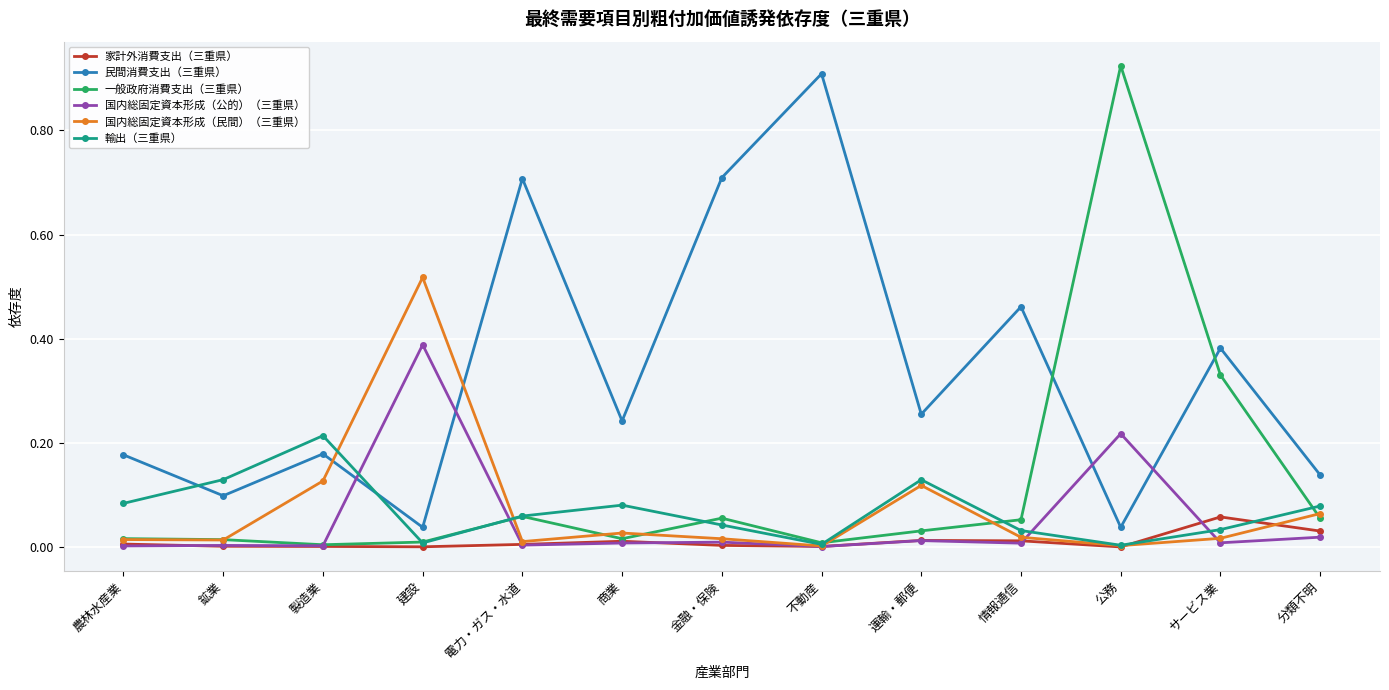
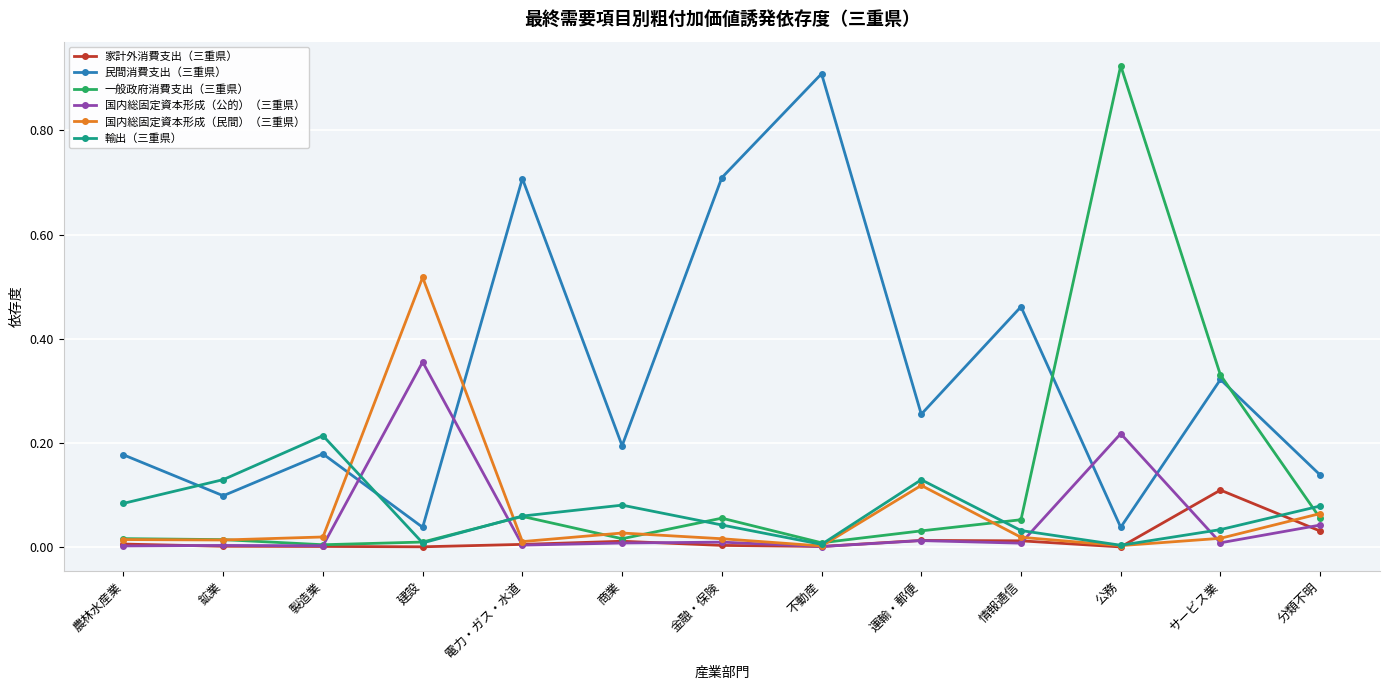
  {
    "家計外消費支出（三重県）": {
      "建設": 0.00,
      "金融・保険": 0.00,
-     "サービス業": 0.06,
+     "サービス業": 0.11,
      "分類不明": 0.03
    },
    "民間消費支出（三重県）": {
      "農林水産業": 0.18,
      "鉱業": 0.10,
      "製造業": 0.18,
      "建設": 0.04,
      "電力・ガス・水道": 0.71,
-     "商業": 0.24,
+     "商業": 0.19,
      "金融・保険": 0.71,
      "不動産": 0.91,
      "運輸・郵便": 0.26,
      "情報通信": 0.46,
      "公務": 0.04,
-     "サービス業": 0.38,
+     "サービス業": 0.32,
      "分類不明": 0.14
    },
    "国内総固定資本形成（公的）（三重県）": {
-     "建設": 0.39,
+     "建設": 0.36,
      "金融・保険": 0.01,
      "公務": 0.22,
      "サービス業": 0.01,
-     "分類不明": 0.02
+     "分類不明": 0.04
    },
    "国内総固定資本形成（民間）（三重県）": {
-     "製造業": 0.13,
+     "製造業": 0.02,
      "建設": 0.52,
      "電力・ガス・水道": 0.01,
      "商業": 0.03,
      "金融・保険": 0.02,
      "運輸・郵便": 0.12,
      "情報通信": 0.02,
      "サービス業": 0.02,
      "分類不明": 0.06
    }
  }
